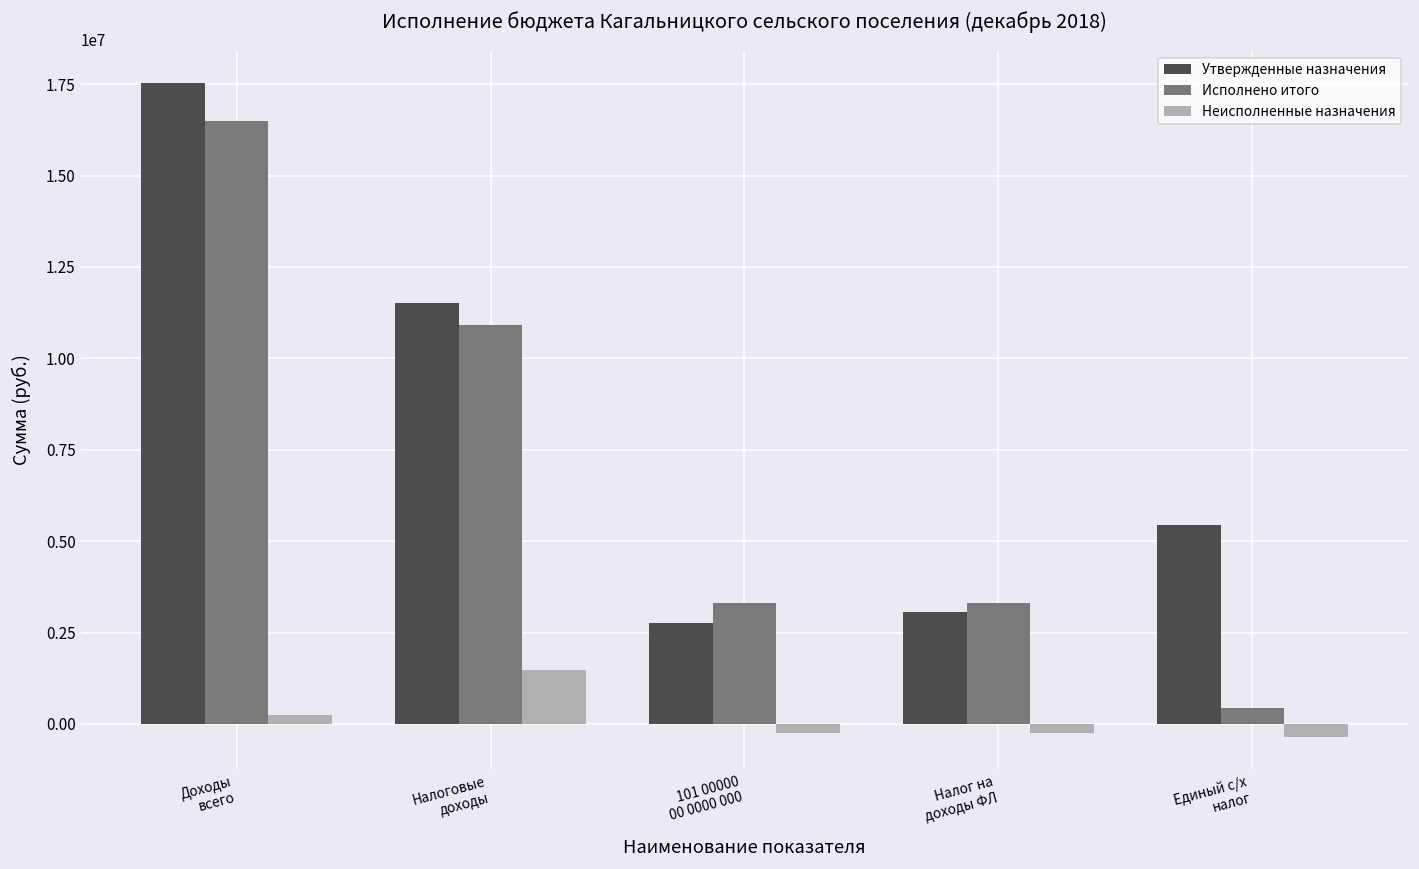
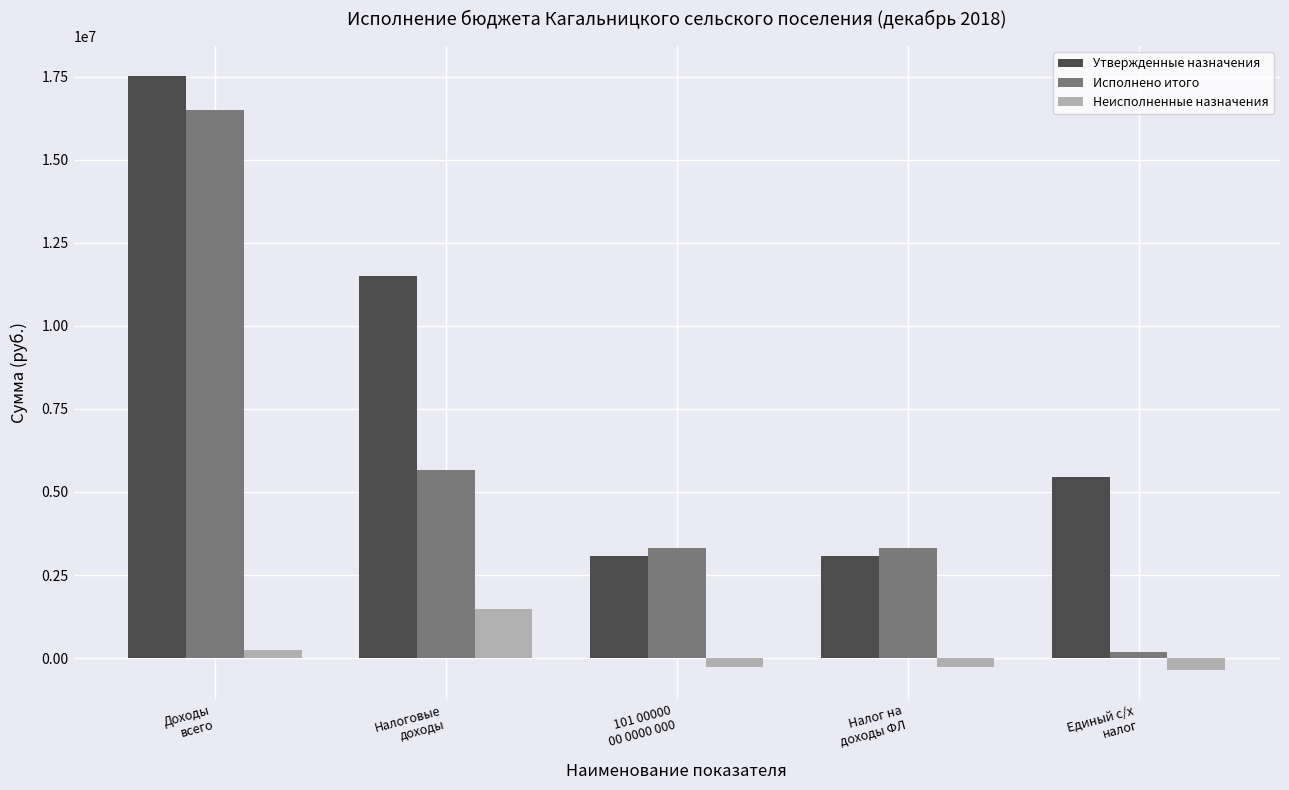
  {
    "Утвержденные назначения": {
      "Доходы всего": 17500000,
      "Налоговые доходы": 11500000,
-     "101 00000 00 0000 000": 2800000,
+     "101 00000 00 0000 000": 3100000,
      "Налог на доходы ФЛ": 3100000,
      "Единый с/х налог": 5400000
    },
    "Исполнено итого": {
      "Доходы всего": 16500000,
-     "Налоговые доходы": 10900000,
+     "Налоговые доходы": 5700000,
      "101 00000 00 0000 000": 3300000,
      "Налог на доходы ФЛ": 3300000,
-     "Единый с/х налог": 400000
+     "Единый с/х налог": 200000
    },
    "Неисполненные назначения": {
      "Доходы всего": 300000,
      "Налоговые доходы": 1500000,
      "101 00000 00 0000 000": -300000,
      "Налог на доходы ФЛ": -300000,
      "Единый с/х налог": -400000
    }
  }
